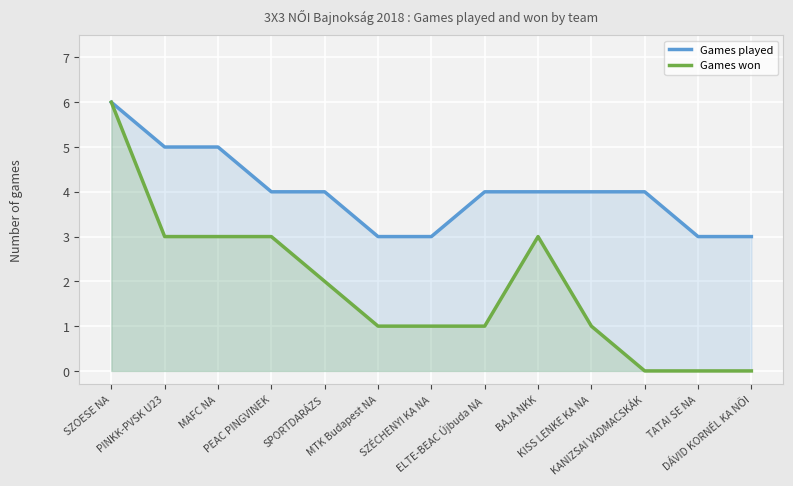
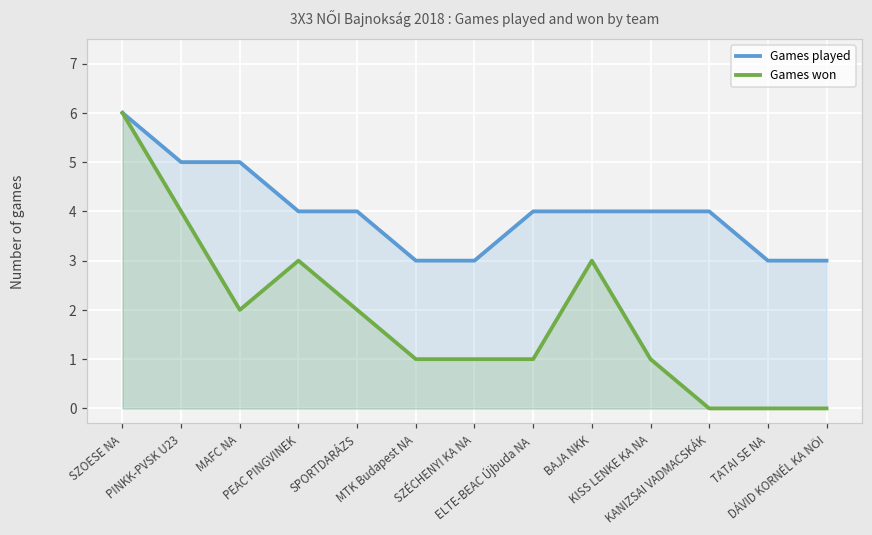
  {
    "Games played": {
      "PINKK-PVSK U23": 5,
      "MAFC NA": 5,
      "PEAC PINGVINEK": 4,
      "SPORTDARÁZS": 4,
      "MTK Budapest NA": 3,
      "SZÉCHENYI KA NA": 3,
      "ELTE-BEAC Újbuda NA": 4,
      "BAJA NKK": 4,
      "KISS LENKE KA NA": 4,
      "KANIZSAI VADMACSKÁK": 4,
      "TATAI SE NA": 3,
      "DÁVID KORNÉL KA NŐI": 3
    },
    "Games won": {
-     "PINKK-PVSK U23": 3,
-     "MAFC NA": 3,
+     "PINKK-PVSK U23": 4,
+     "MAFC NA": 2,
      "PEAC PINGVINEK": 3,
      "SPORTDARÁZS": 2,
      "MTK Budapest NA": 1,
      "SZÉCHENYI KA NA": 1,
      "ELTE-BEAC Újbuda NA": 1,
      "BAJA NKK": 3,
      "KISS LENKE KA NA": 1,
      "KANIZSAI VADMACSKÁK": 0,
      "TATAI SE NA": 0,
      "DÁVID KORNÉL KA NŐI": 0
    }
  }
